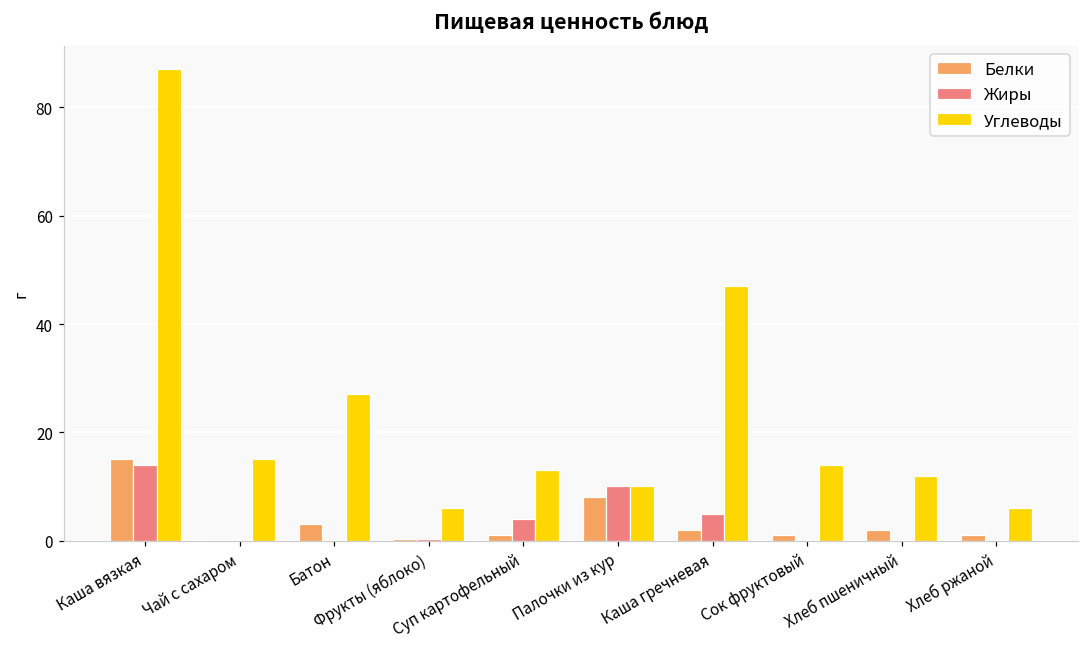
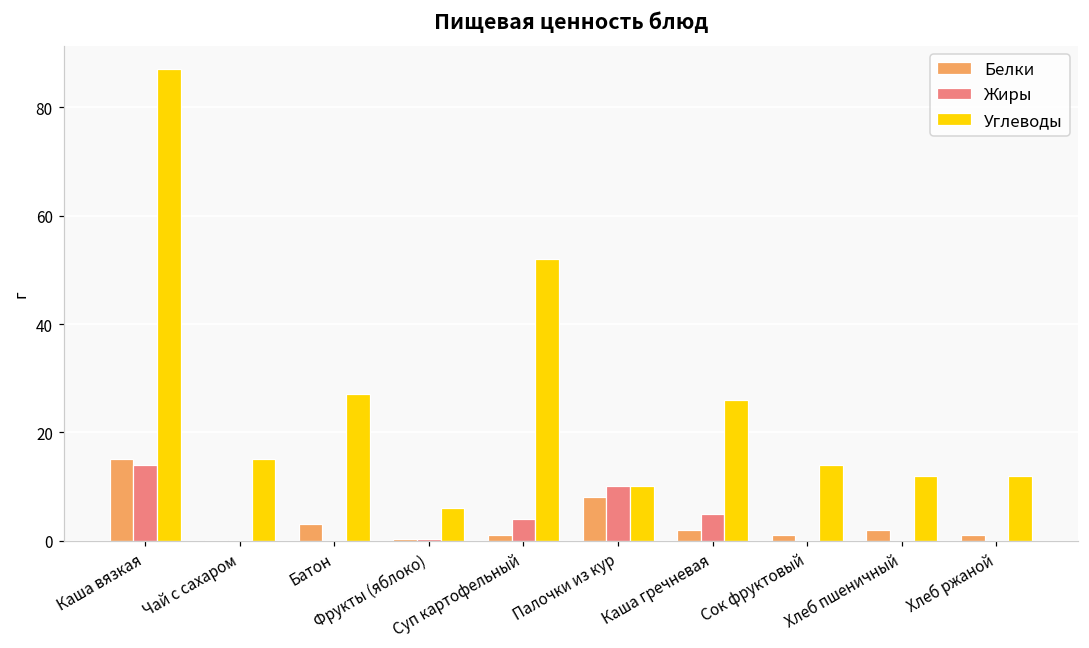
  {
    "Углеводы": {
      "Каша вязкая": 87,
      "Чай с сахаром": 15,
      "Батон": 27,
      "Фрукты (яблоко)": 6,
-     "Суп картофельный": 13,
+     "Суп картофельный": 52,
      "Палочки из кур": 10,
-     "Каша гречневая": 47,
+     "Каша гречневая": 26,
      "Сок фруктовый": 14,
      "Хлеб пшеничный": 12,
-     "Хлеб ржаной": 6
+     "Хлеб ржаной": 12
    }
  }
